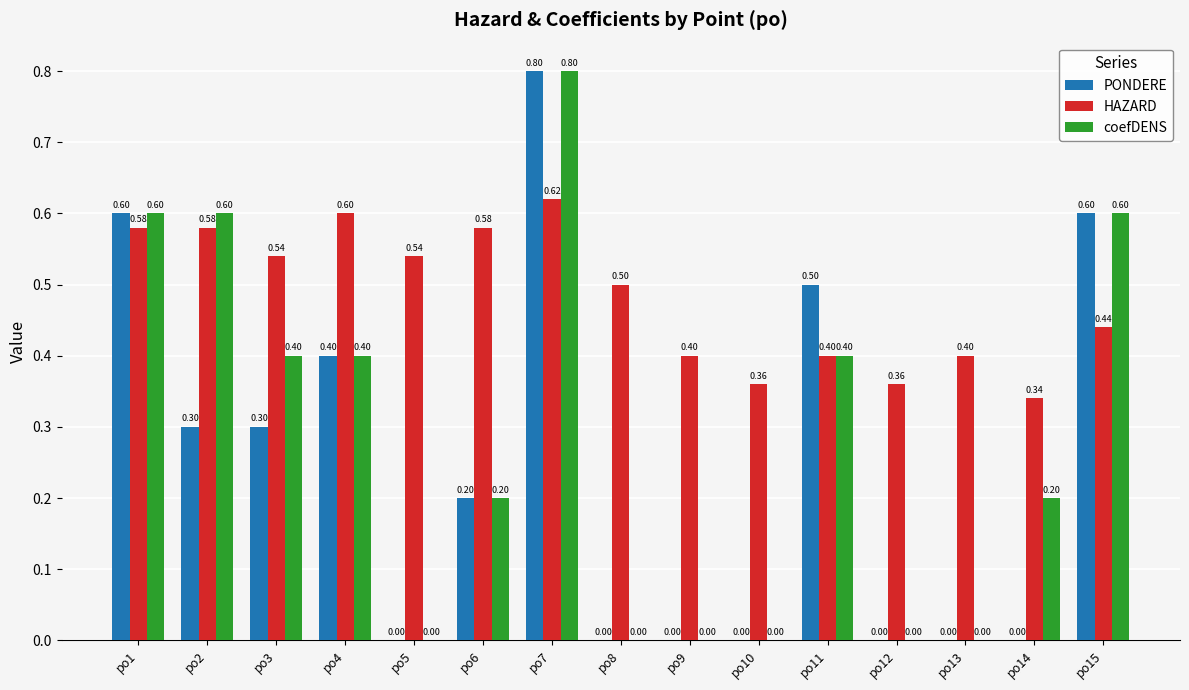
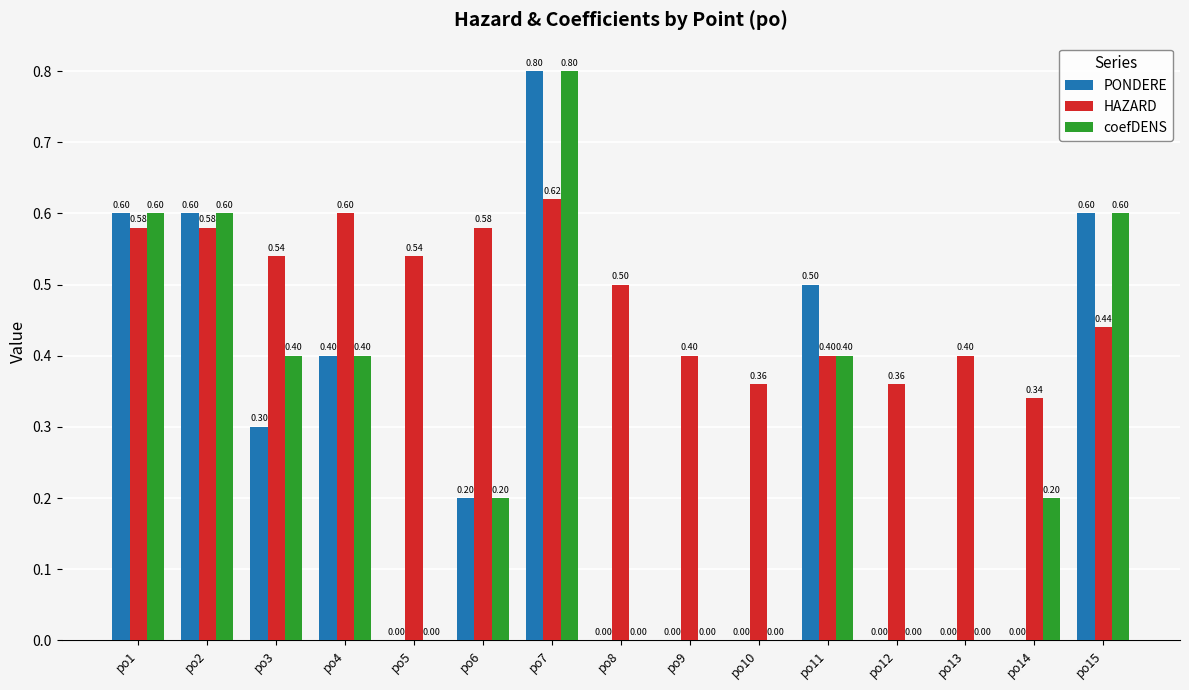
  {
    "PONDERE": {
      "po1": 0.60,
-     "po2": 0.30,
+     "po2": 0.60,
      "po3": 0.30,
      "po4": 0.40,
      "po5": 0.00,
      "po6": 0.20,
      "po7": 0.80,
      "po8": 0.00,
      "po9": 0.00,
      "po10": 0.00,
      "po11": 0.50,
      "po12": 0.00,
      "po13": 0.00,
      "po14": 0.00,
      "po15": 0.60
    },
    "HAZARD": {
      "po1": 0.58,
      "po2": 0.58,
      "po3": 0.54,
      "po4": 0.60,
      "po5": 0.54,
      "po6": 0.58,
      "po7": 0.62,
      "po8": 0.50,
      "po9": 0.40,
      "po10": 0.36,
      "po11": 0.40,
      "po12": 0.36,
      "po13": 0.40,
      "po14": 0.34,
      "po15": 0.44
    },
    "coefDENS": {
      "po1": 0.60,
      "po2": 0.60,
      "po3": 0.40,
      "po4": 0.40,
      "po5": 0.00,
      "po6": 0.20,
      "po7": 0.80,
      "po8": 0.00,
      "po9": 0.00,
      "po10": 0.00,
      "po11": 0.40,
      "po12": 0.00,
      "po13": 0.00,
      "po14": 0.20,
      "po15": 0.60
    }
  }
